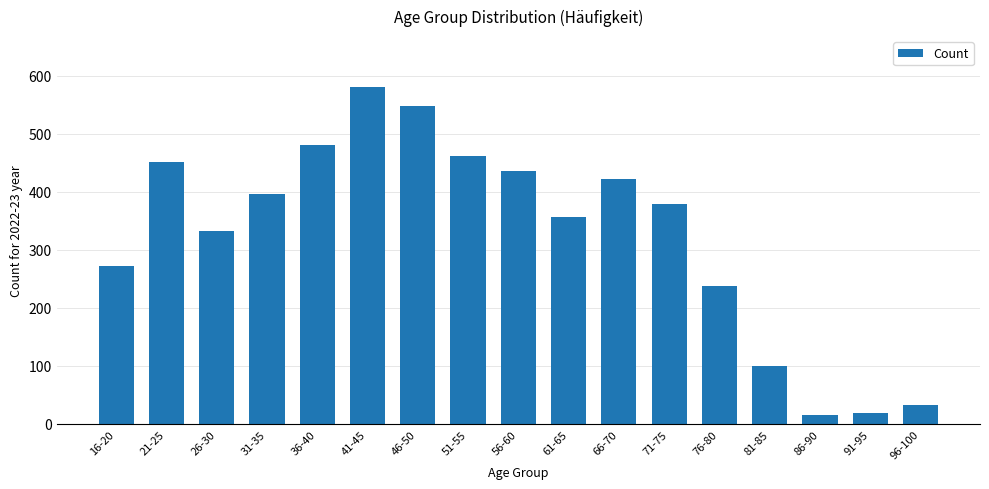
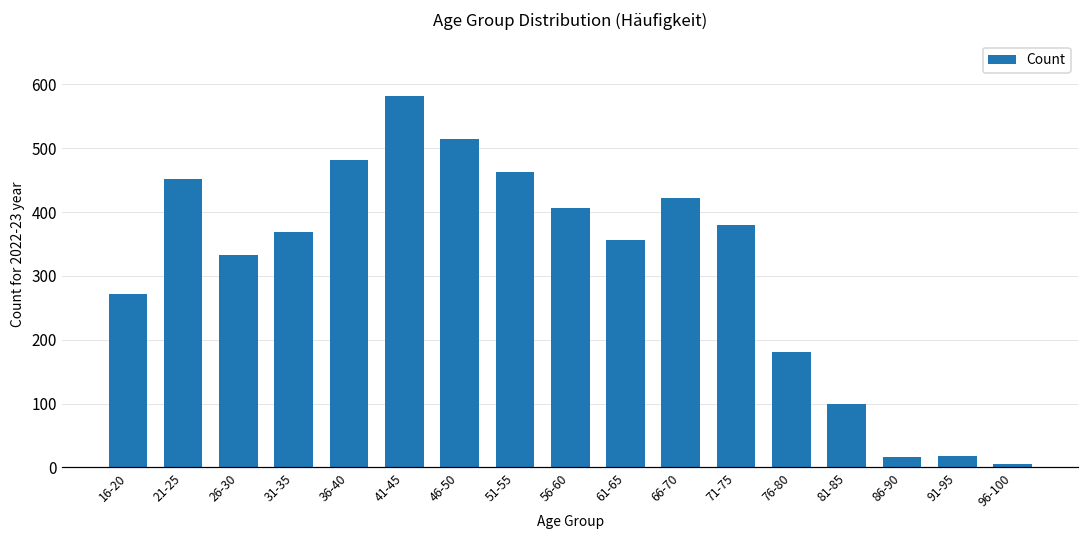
  {
    "16-20": 270,
    "21-25": 450,
    "26-30": 330,
-   "31-35": 400,
+   "31-35": 370,
    "36-40": 480,
    "41-45": 580,
-   "46-50": 550,
+   "46-50": 510,
    "51-55": 460,
-   "56-60": 440,
+   "56-60": 410,
    "61-65": 360,
    "66-70": 420,
    "71-75": 380,
-   "76-80": 240,
+   "76-80": 180,
    "81-85": 100,
    "86-90": 20,
    "91-95": 20,
-   "96-100": 30
+   "96-100": 10
  }
